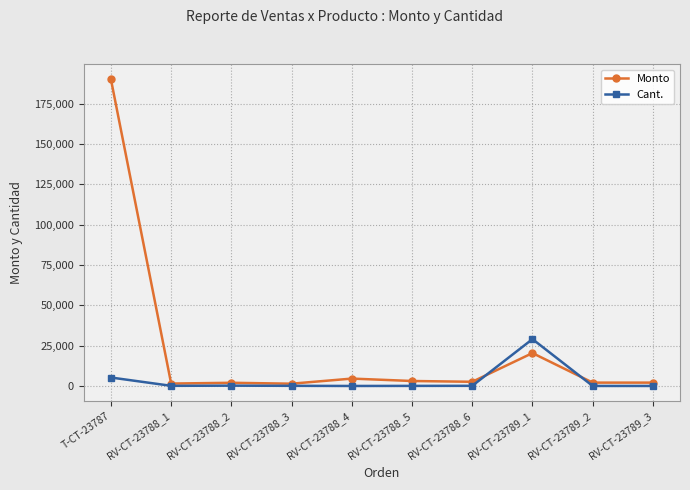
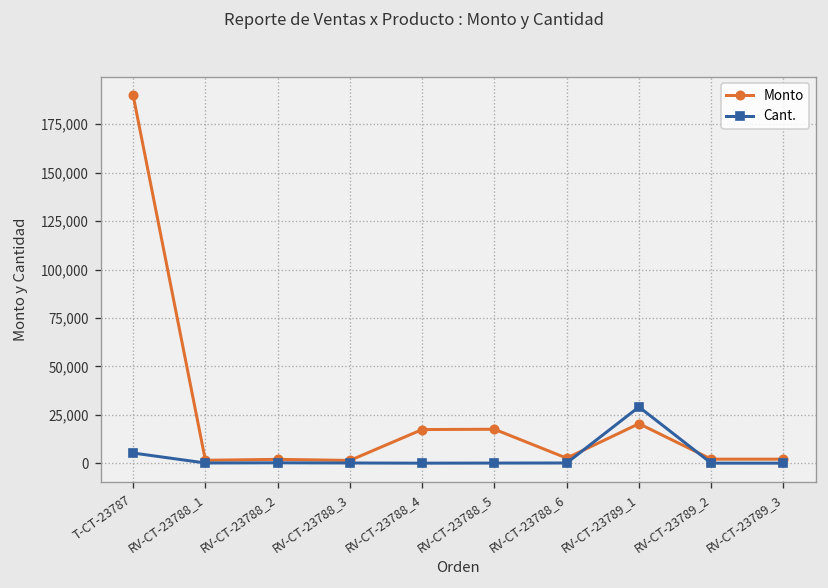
  {
    "Monto": {
      "T-CT-23787": "190,000",
      "RV-CT-23788_2": "2,000",
-     "RV-CT-23788_4": "5,000",
-     "RV-CT-23788_5": "3,000",
+     "RV-CT-23788_4": "17,000",
+     "RV-CT-23788_5": "18,000",
      "RV-CT-23788_6": "3,000",
      "RV-CT-23789_1": "20,000",
      "RV-CT-23789_2": "2,000",
      "RV-CT-23789_3": "2,000"
    },
    "Cant.": {
      "T-CT-23787": "5,000",
      "RV-CT-23788_2": "0",
      "RV-CT-23788_4": "0",
      "RV-CT-23788_5": "0",
      "RV-CT-23788_6": "0",
      "RV-CT-23789_1": "29,000",
      "RV-CT-23789_2": "0",
      "RV-CT-23789_3": "0"
    }
  }
